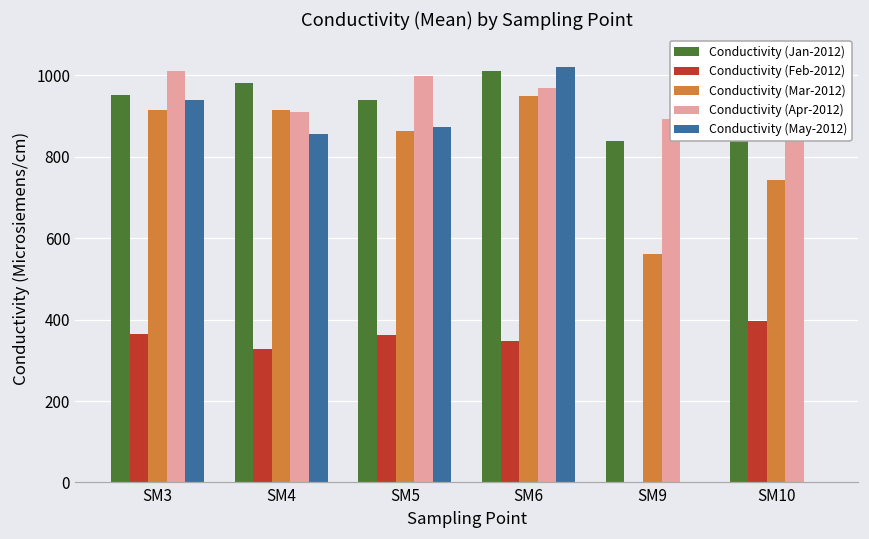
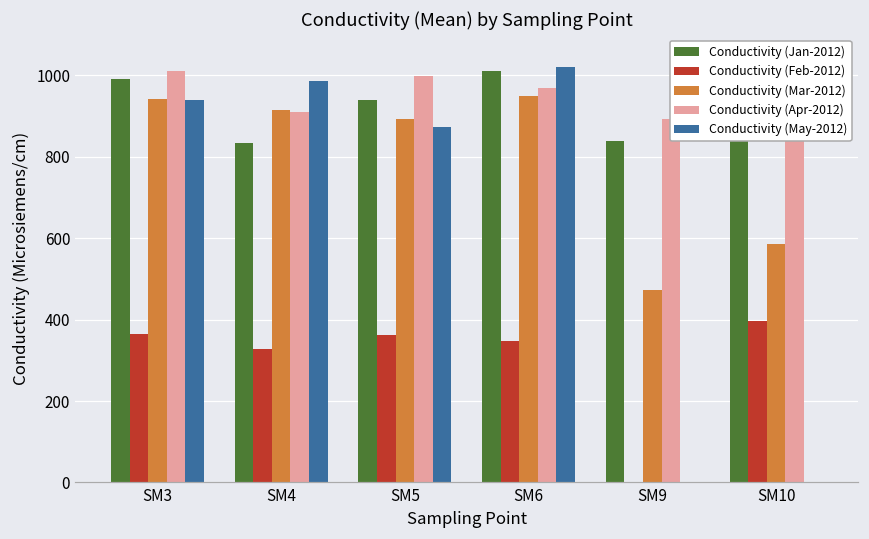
  {
    "Conductivity (Jan-2012)": {
-     "SM3": 950,
-     "SM4": 980,
+     "SM3": 990,
+     "SM4": 830,
      "SM5": 940,
      "SM6": 1010,
      "SM9": 840,
      "SM10": 850
    },
    "Conductivity (Feb-2012)": {
      "SM3": 370,
      "SM4": 330,
      "SM5": 360,
      "SM6": 350,
      "SM9": 0,
      "SM10": 400
    },
    "Conductivity (Mar-2012)": {
-     "SM3": 920,
+     "SM3": 940,
      "SM4": 920,
-     "SM5": 860,
+     "SM5": 890,
      "SM6": 950,
-     "SM9": 560,
-     "SM10": 740
+     "SM9": 470,
+     "SM10": 590
    },
    "Conductivity (Apr-2012)": {
      "SM3": 1010,
      "SM4": 910,
      "SM5": 1000,
      "SM6": 970
    },
    "Conductivity (May-2012)": {
      "SM3": 940,
-     "SM4": 860,
+     "SM4": 990,
      "SM5": 870,
      "SM6": 1020,
      "SM9": 0,
      "SM10": 0
    }
  }
